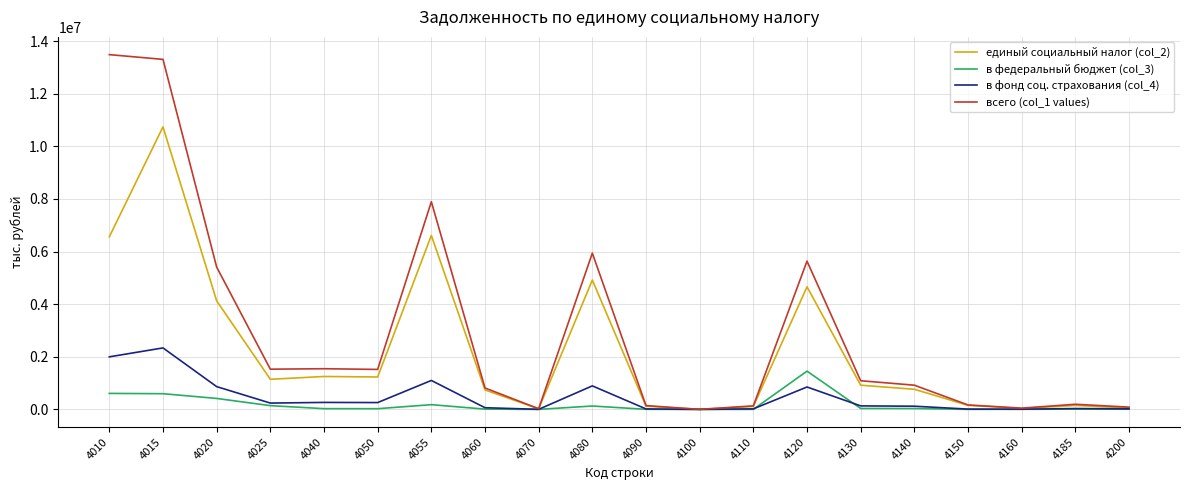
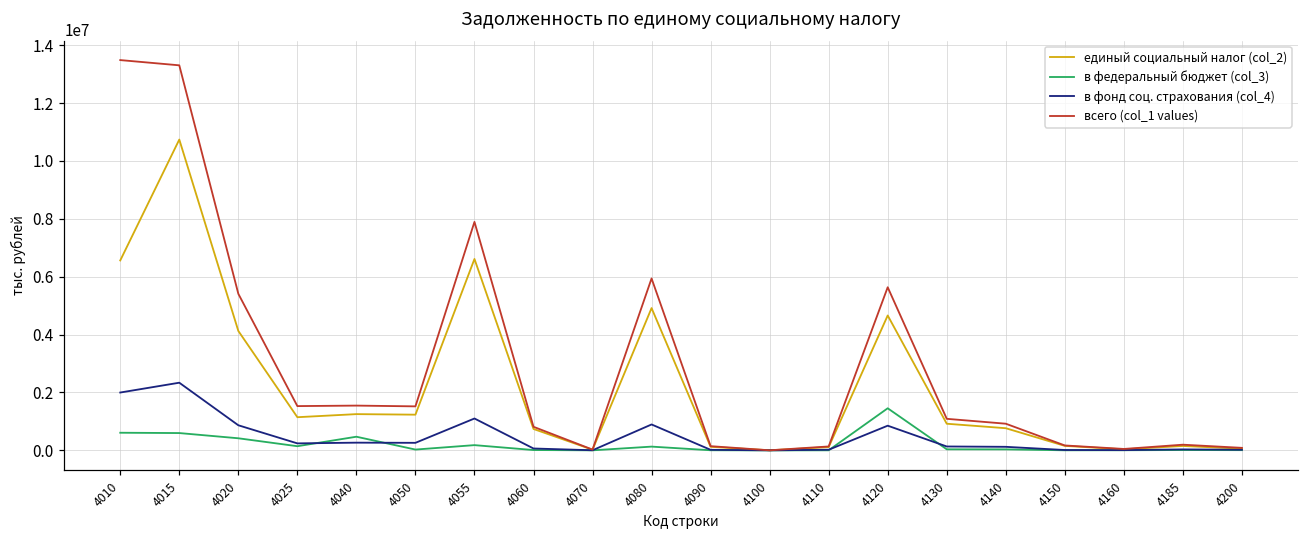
  {
    "единый социальный налог (col_2)": {
      "4010": 6600000,
      "4015": 10700000,
      "4020": 4100000,
      "4025": 1100000,
      "4040": 1300000,
      "4050": 1200000,
      "4055": 6600000,
      "4080": 4900000,
      "4120": 4700000,
      "4130": 900000,
      "4140": 800000
    },
    "в федеральный бюджет (col_3)": {
      "4010": 600000,
      "4015": 600000,
      "4020": 400000,
-     "4040": 0,
+     "4040": 500000,
      "4050": 0,
      "4055": 200000,
      "4080": 100000,
      "4120": 1500000,
      "4130": 0
    },
    "в фонд соц. страхования (col_4)": {
      "4010": 2000000,
      "4015": 2300000,
      "4020": 900000,
      "4040": 300000,
      "4050": 300000,
      "4055": 1100000,
      "4080": 900000,
      "4120": 900000,
      "4130": 100000
    },
    "всего (col_1 values)": {
      "4010": 13500000,
      "4015": 13300000,
      "4020": 5400000,
      "4025": 1500000,
      "4040": 1500000,
      "4050": 1500000,
      "4055": 7900000,
      "4080": 5900000,
      "4120": 5600000,
      "4130": 1100000,
      "4140": 900000
    }
  }
